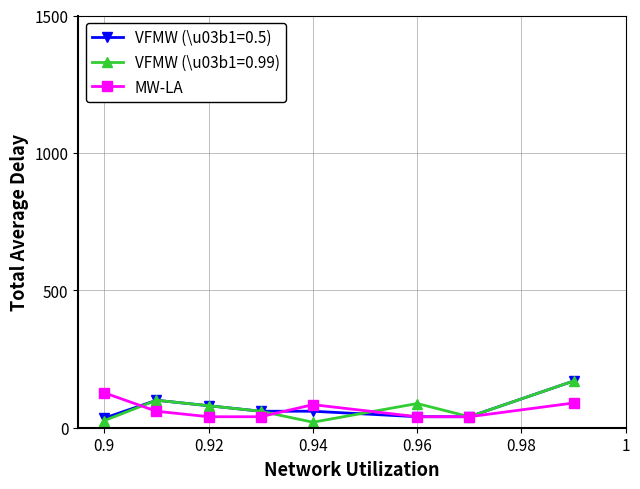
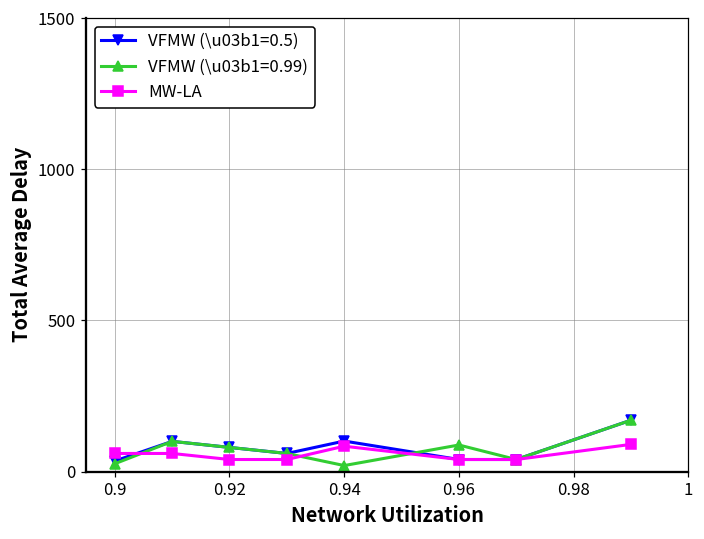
  {
    "VFMW (\\u03b1=0.5)": {
-     "0.94": 60
+     "0.94": 100
    },
    "VFMW (\\u03b1=0.99)": {
      "0.94": 20,
      "0.96": 90
    },
    "MW-LA": {
-     "0.9": 130,
+     "0.9": 60,
      "0.92": 40,
      "0.94": 80
    }
  }
